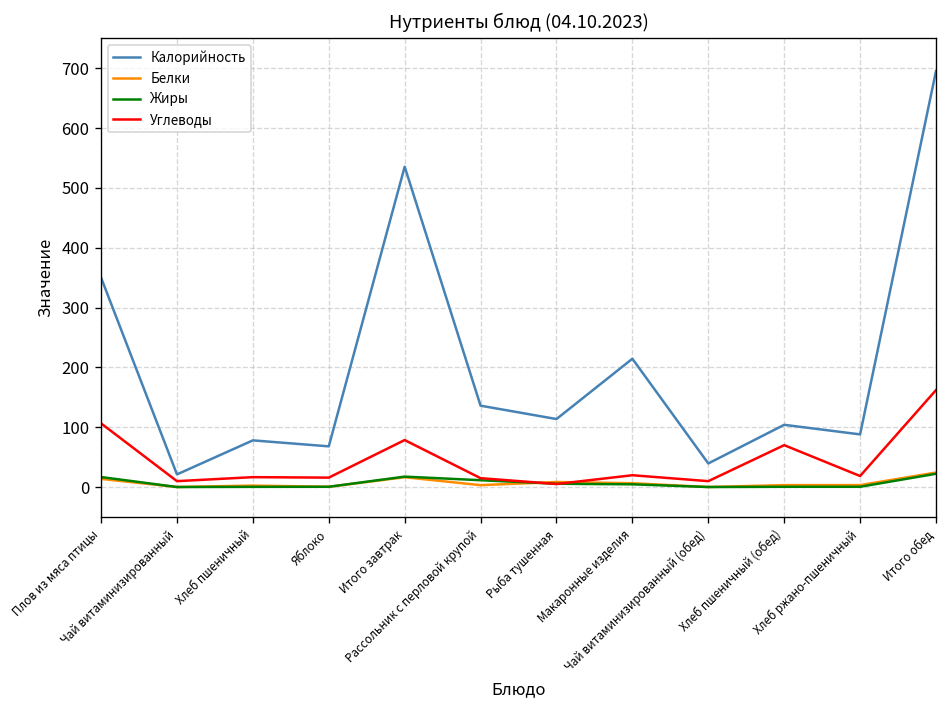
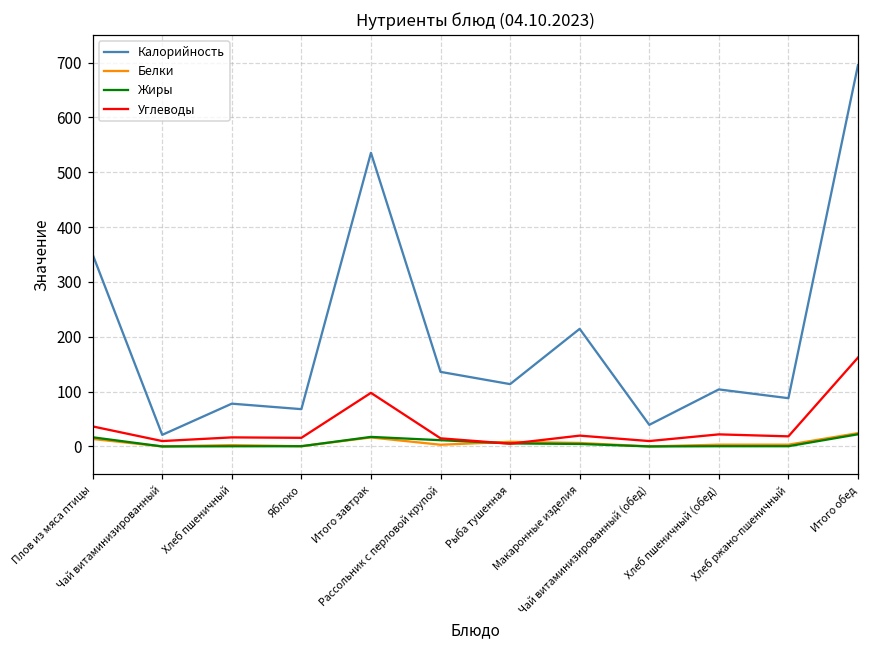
  {
    "Калорийность": {
      "Плов из мяса птицы": 350,
      "Чай витаминизированный": 20,
      "Хлеб пшеничный": 80,
      "Яблоко": 70,
      "Итого завтрак": 540,
      "Рассольник с перловой крупой": 140,
      "Рыба тушенная": 110,
      "Макаронные изделия": 210,
      "Чай витаминизированный (обед)": 40,
      "Хлеб пшеничный (обед)": 100,
      "Хлеб ржано-пшеничный": 90,
      "Итого обед": 700
    },
    "Белки": {
      "Рассольник с перловой крупой": 0
    },
    "Углеводы": {
-     "Плов из мяса птицы": 110,
+     "Плов из мяса птицы": 40,
      "Чай витаминизированный": 10,
      "Хлеб пшеничный": 20,
      "Яблоко": 20,
-     "Итого завтрак": 80,
+     "Итого завтрак": 100,
      "Макаронные изделия": 20,
      "Чай витаминизированный (обед)": 10,
-     "Хлеб пшеничный (обед)": 70,
+     "Хлеб пшеничный (обед)": 20,
      "Хлеб ржано-пшеничный": 20,
      "Итого обед": 160
    }
  }
